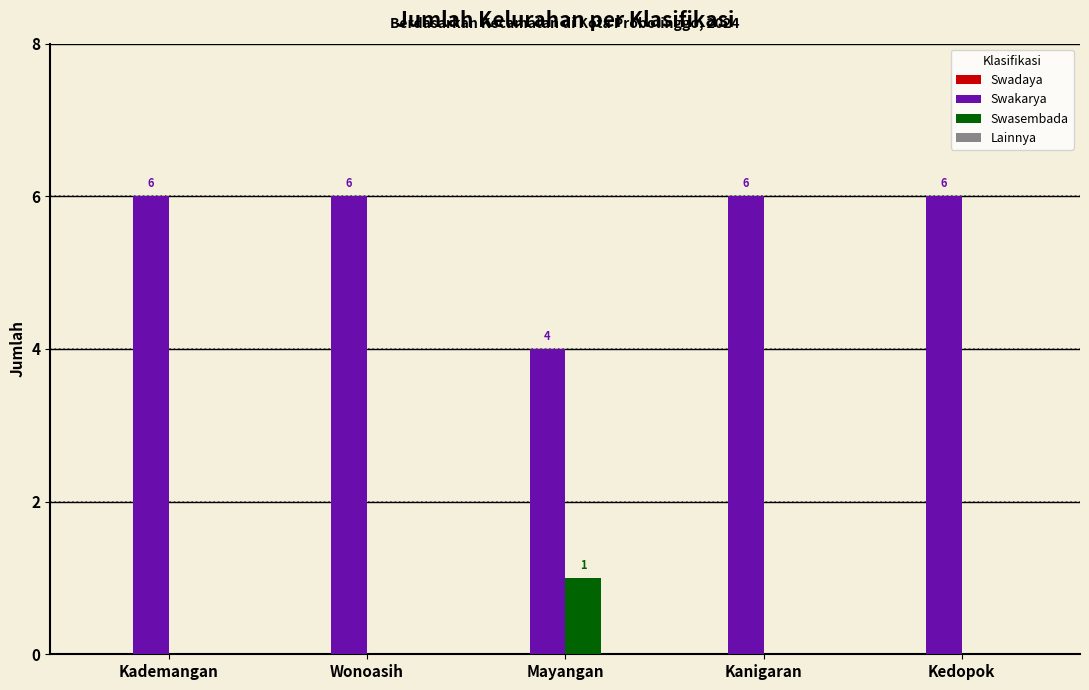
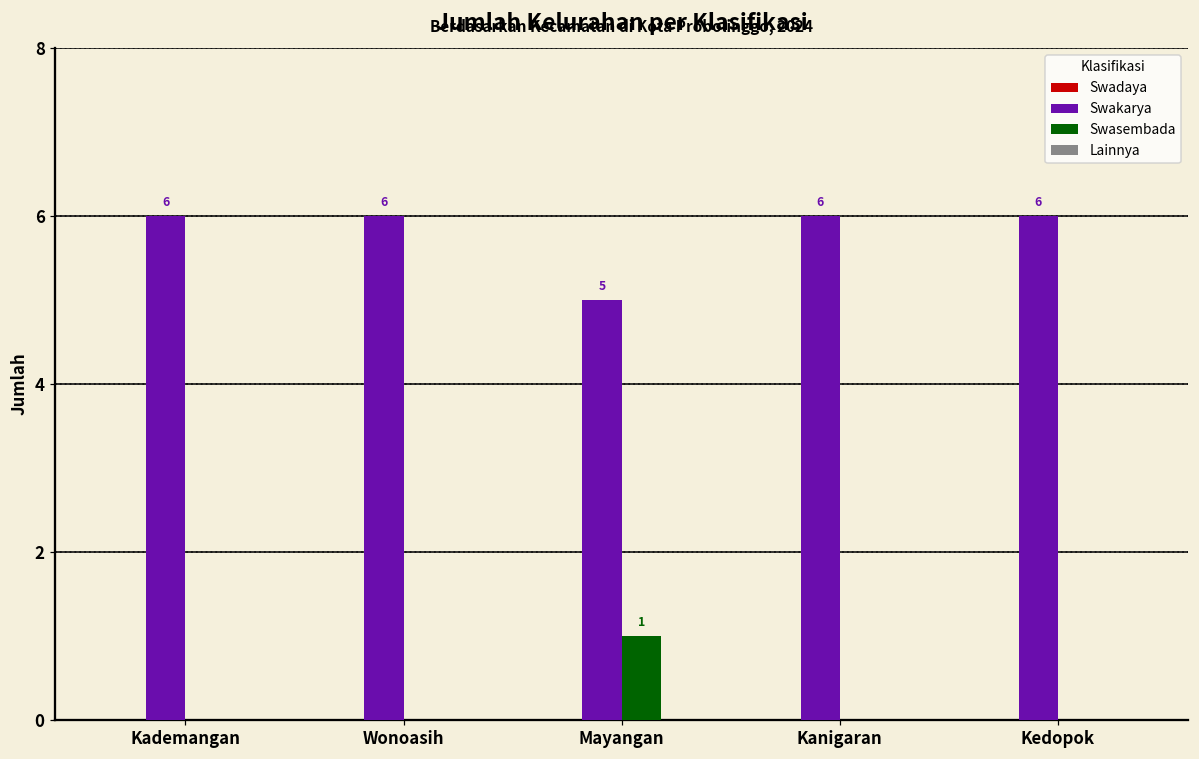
  {
    "Swadaya": {
      "Kademangan": 0.0,
      "Wonoasih": 0.0,
      "Mayangan": 0.0,
      "Kanigaran": 0.0,
      "Kedopok": 0.0
    },
    "Swakarya": {
      "Kademangan": 6,
      "Wonoasih": 6,
-     "Mayangan": 4,
+     "Mayangan": 5,
      "Kanigaran": 6,
      "Kedopok": 6
    },
    "Swasembada": {
      "Mayangan": 1
    },
    "Lainnya": {
      "Kademangan": 0.0,
      "Wonoasih": 0.0,
      "Mayangan": 0.0,
      "Kanigaran": 0.0,
      "Kedopok": 0.0
    }
  }
